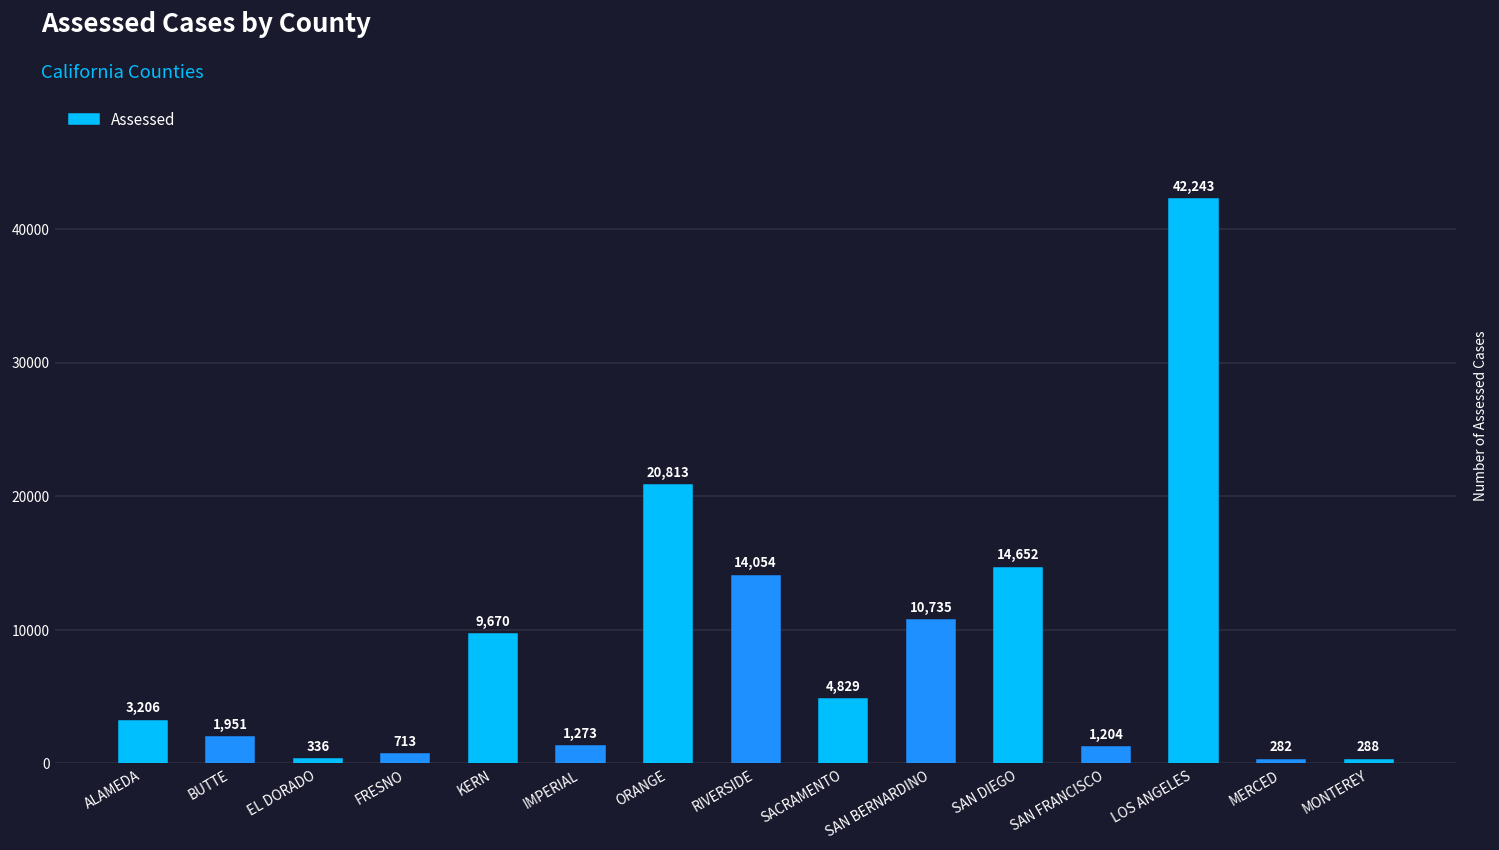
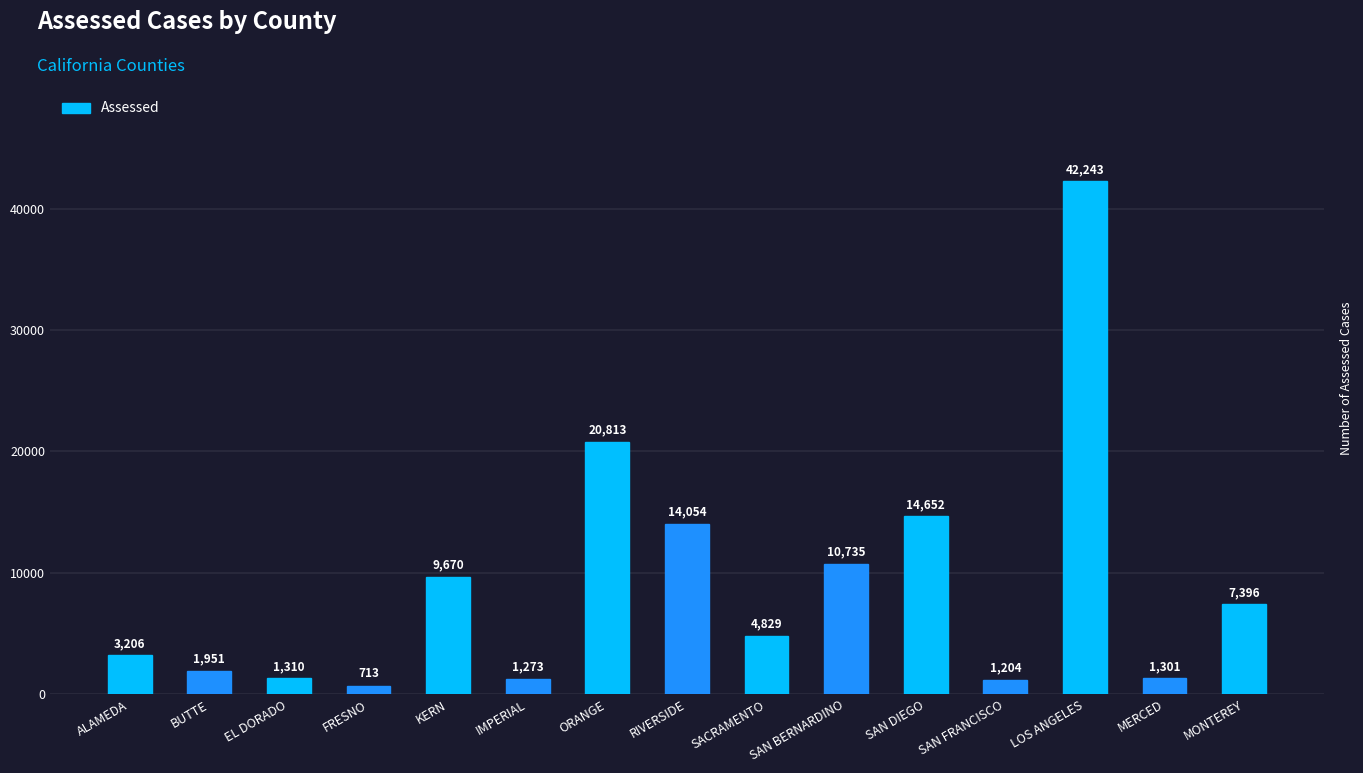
  {
    "ALAMEDA": "3,206",
    "BUTTE": "1,951",
-   "EL DORADO": "336",
+   "EL DORADO": "1,310",
    "FRESNO": "713",
    "KERN": "9,670",
    "IMPERIAL": "1,273",
    "ORANGE": "20,813",
    "RIVERSIDE": "14,054",
    "SACRAMENTO": "4,829",
    "SAN BERNARDINO": "10,735",
    "SAN DIEGO": "14,652",
    "SAN FRANCISCO": "1,204",
    "LOS ANGELES": "42,243",
-   "MERCED": "282",
-   "MONTEREY": "288"
+   "MERCED": "1,301",
+   "MONTEREY": "7,396"
  }
